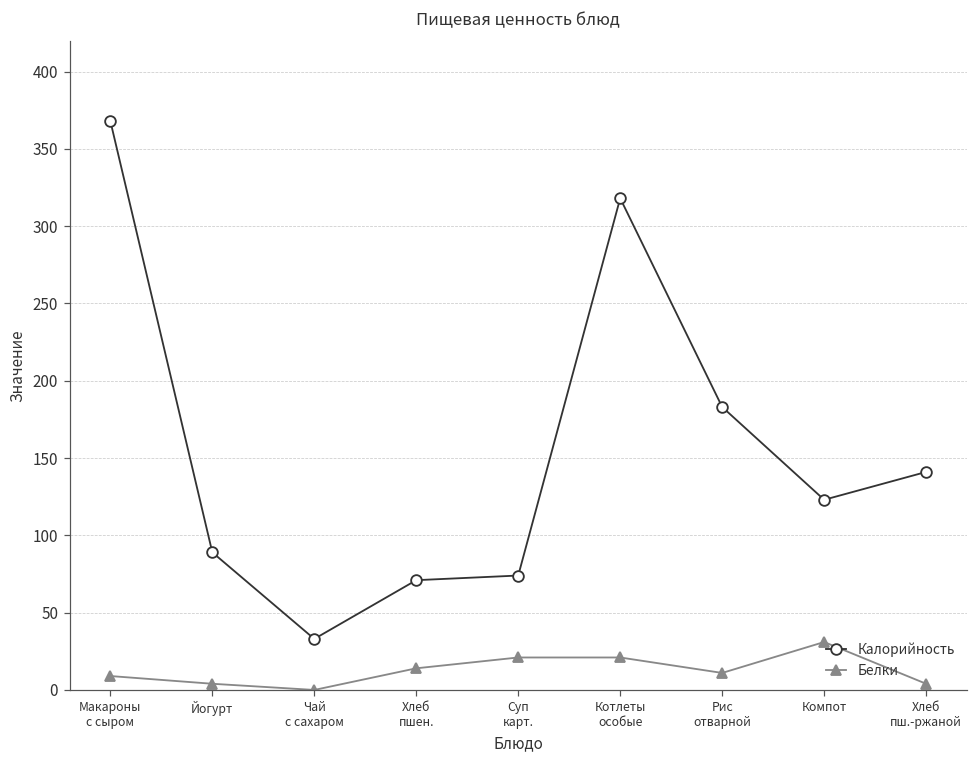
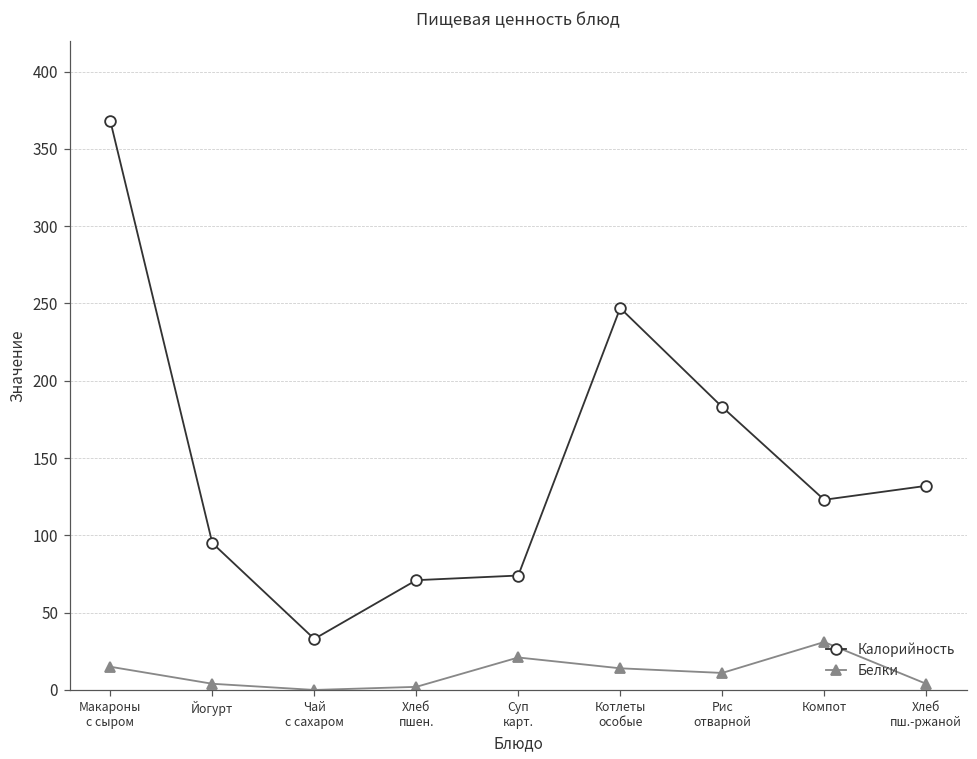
  {
    "Калорийность": {
      "Макароны с сыром": 368,
-     "Йогурт": 89,
+     "Йогурт": 95,
      "Чай с сахаром": 33,
      "Хлеб пшен.": 71,
      "Суп карт.": 74,
-     "Котлеты особые": 318,
+     "Котлеты особые": 247,
      "Рис отварной": 183,
      "Компот": 123,
-     "Хлеб пш.-ржаной": 141
+     "Хлеб пш.-ржаной": 132
    },
    "Белки": {
-     "Макароны с сыром": 9,
+     "Макароны с сыром": 15,
      "Йогурт": 4,
      "Чай с сахаром": 0,
-     "Хлеб пшен.": 14,
+     "Хлеб пшен.": 2,
      "Суп карт.": 21,
-     "Котлеты особые": 21,
+     "Котлеты особые": 14,
      "Рис отварной": 11,
      "Компот": 31,
      "Хлеб пш.-ржаной": 4
    }
  }
